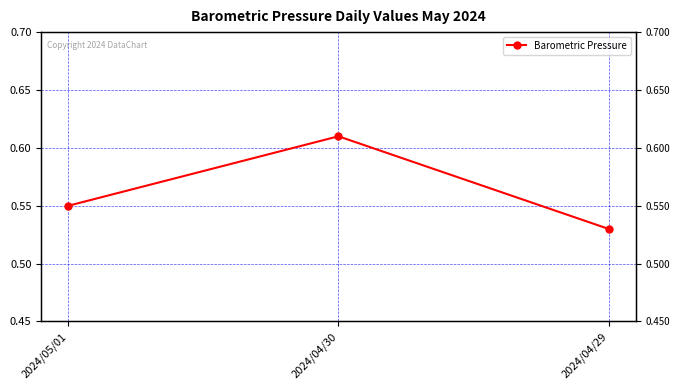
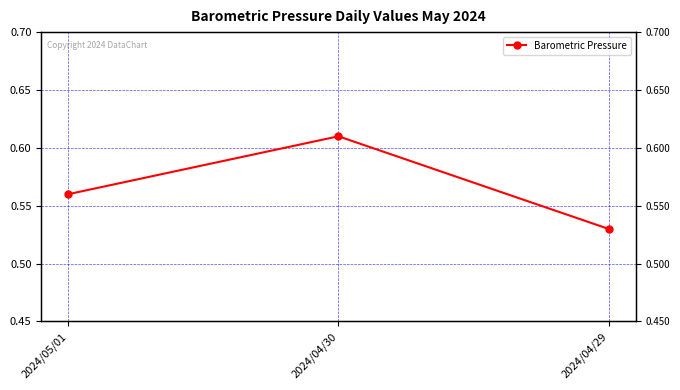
  {
-   "2024/05/01": 0.55,
+   "2024/05/01": 0.56,
    "2024/04/30": 0.61,
    "2024/04/29": 0.53
  }
